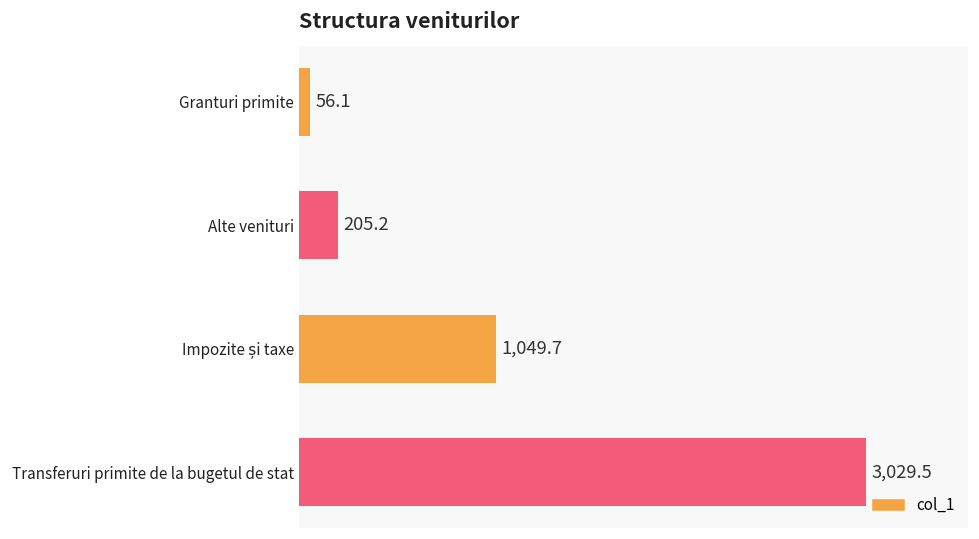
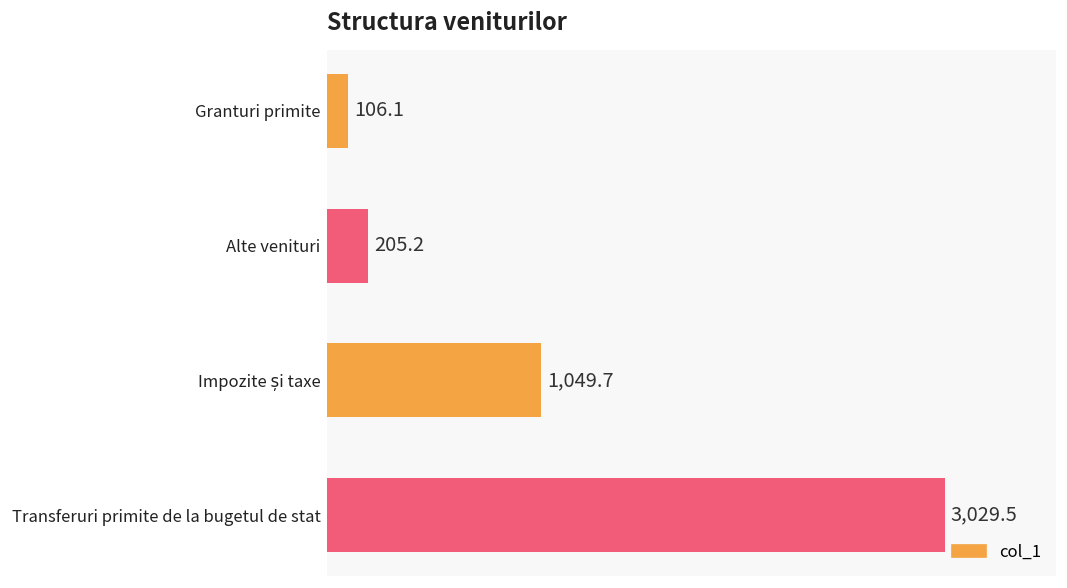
  {
-   "Granturi primite": "56.1",
+   "Granturi primite": "106.1",
    "Alte venituri": "205.2",
    "Impozite și taxe": "1,049.7",
    "Transferuri primite de la bugetul de stat": "3,029.5"
  }
